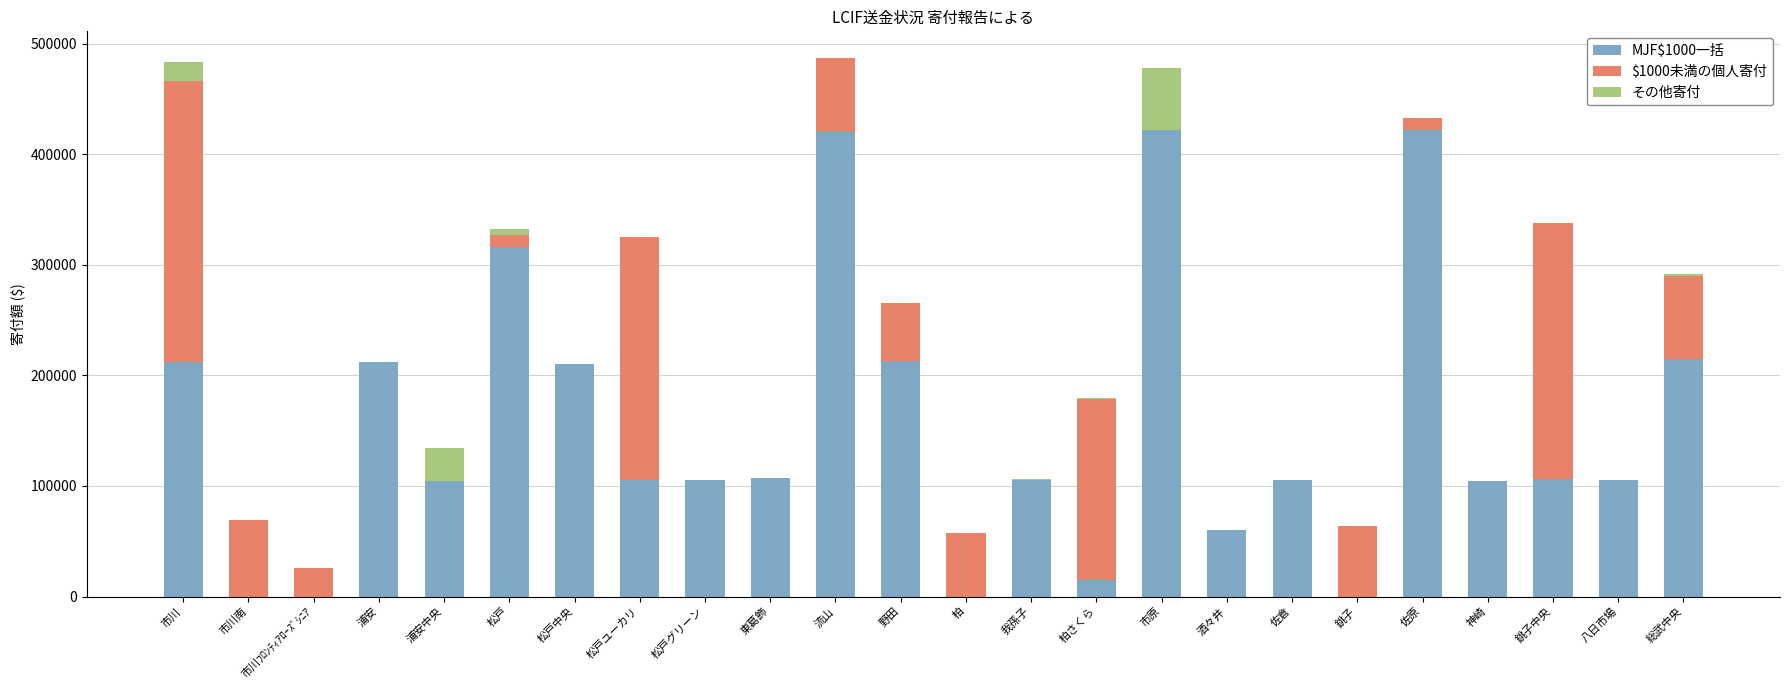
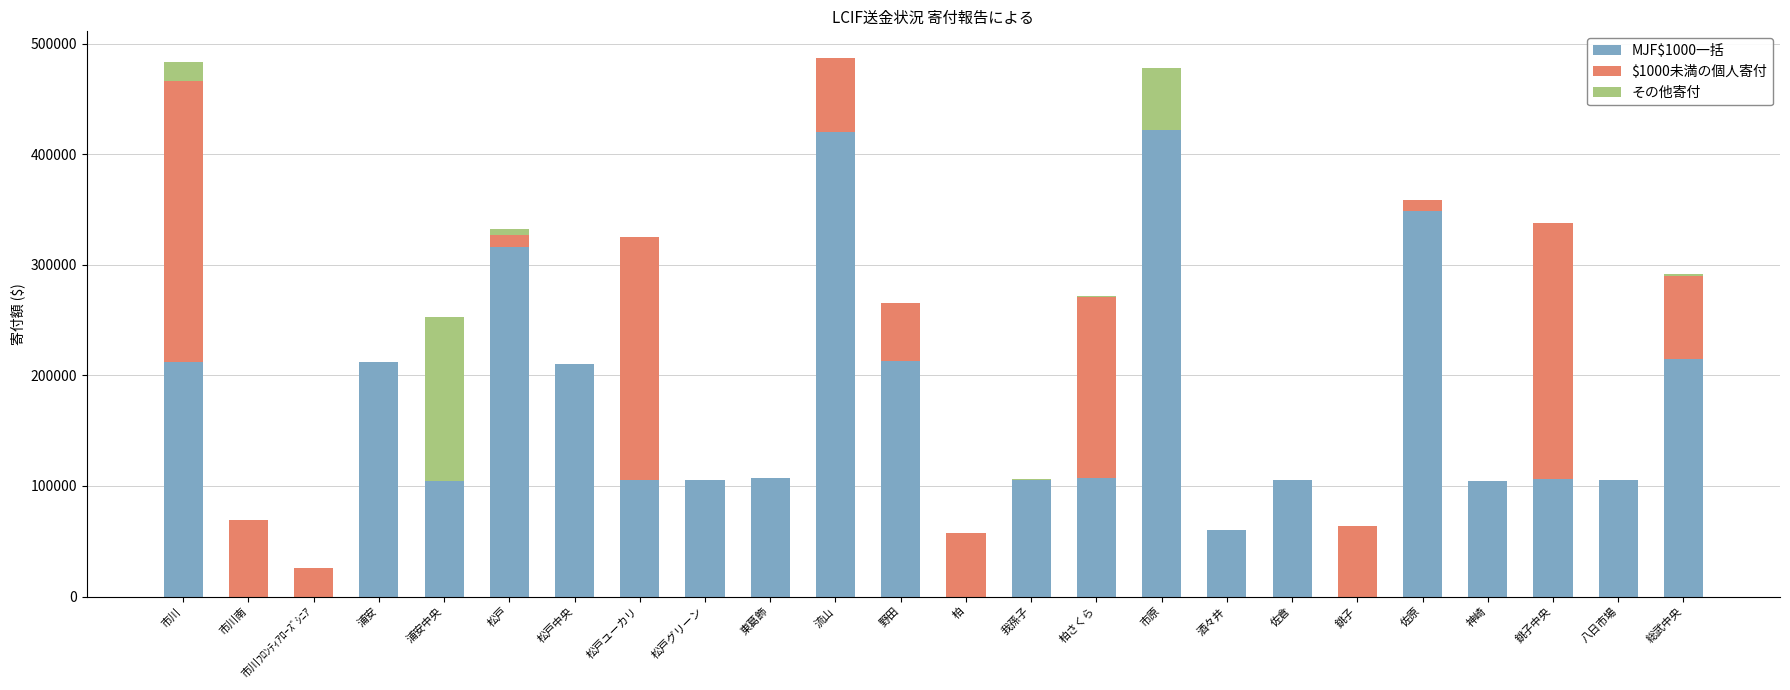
  {
    "MJF$1000一括": {
      "市川": 212000,
      "市川南": 0,
      "市川ﾌﾛﾝﾃｨｱﾛｰｽﾞｼﾆｱ": 0,
      "浦安": 212000,
      "浦安中央": 104000,
      "松戸": 316000,
      "松戸中央": 210000,
      "松戸ユーカリ": 105000,
      "松戸グリーン": 105000,
      "東葛飾": 108000,
      "流山": 420000,
      "野田": 214000,
      "柏": 0,
      "我孫子": 106000,
-     "柏さくら": 15000,
+     "柏さくら": 108000,
      "市原": 422000,
      "酒々井": 60000,
      "佐倉": 105000,
      "銚子": 0,
-     "佐原": 422000,
+     "佐原": 348000,
      "神崎": 104000,
      "銚子中央": 106000,
      "八日市場": 105000,
      "総武中央": 215000
    },
    "$1000未満の個人寄付": {
      "市川": 254000,
      "市川南": 69000,
      "市川ﾌﾛﾝﾃｨｱﾛｰｽﾞｼﾆｱ": 25000,
      "浦安": 0,
      "浦安中央": 0,
      "松戸": 11000,
      "松戸中央": 0,
      "松戸ユーカリ": 221000,
      "松戸グリーン": 0,
      "東葛飾": 0,
      "流山": 67000,
      "野田": 52000,
      "柏": 57000,
      "我孫子": 0,
      "柏さくら": 164000,
      "市原": 0,
      "酒々井": 0,
      "佐倉": 0,
      "銚子": 63000,
      "佐原": 10000,
      "神崎": 0,
      "銚子中央": 232000,
      "八日市場": 0,
      "総武中央": 75000
    },
    "その他寄付": {
      "市川": 17000,
      "市川ﾌﾛﾝﾃｨｱﾛｰｽﾞｼﾆｱ": 0,
      "浦安": 0,
-     "浦安中央": 30000,
+     "浦安中央": 148000,
      "松戸": 6000,
      "松戸中央": 0,
      "松戸ユーカリ": 0,
      "松戸グリーン": 0,
      "東葛飾": 0,
      "野田": 0,
      "柏": 0,
      "市原": 56000,
      "酒々井": 0,
      "神崎": 0,
      "八日市場": 0
    }
  }
